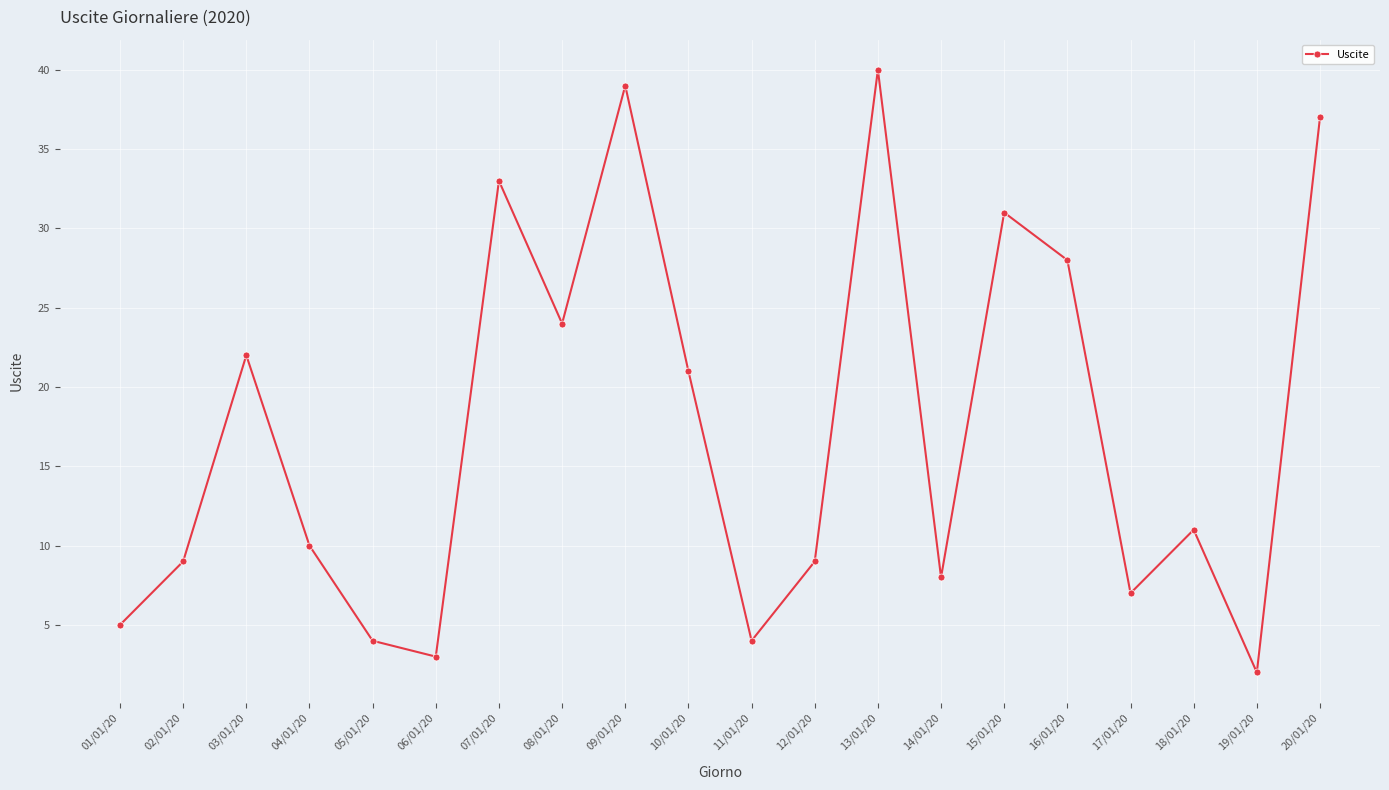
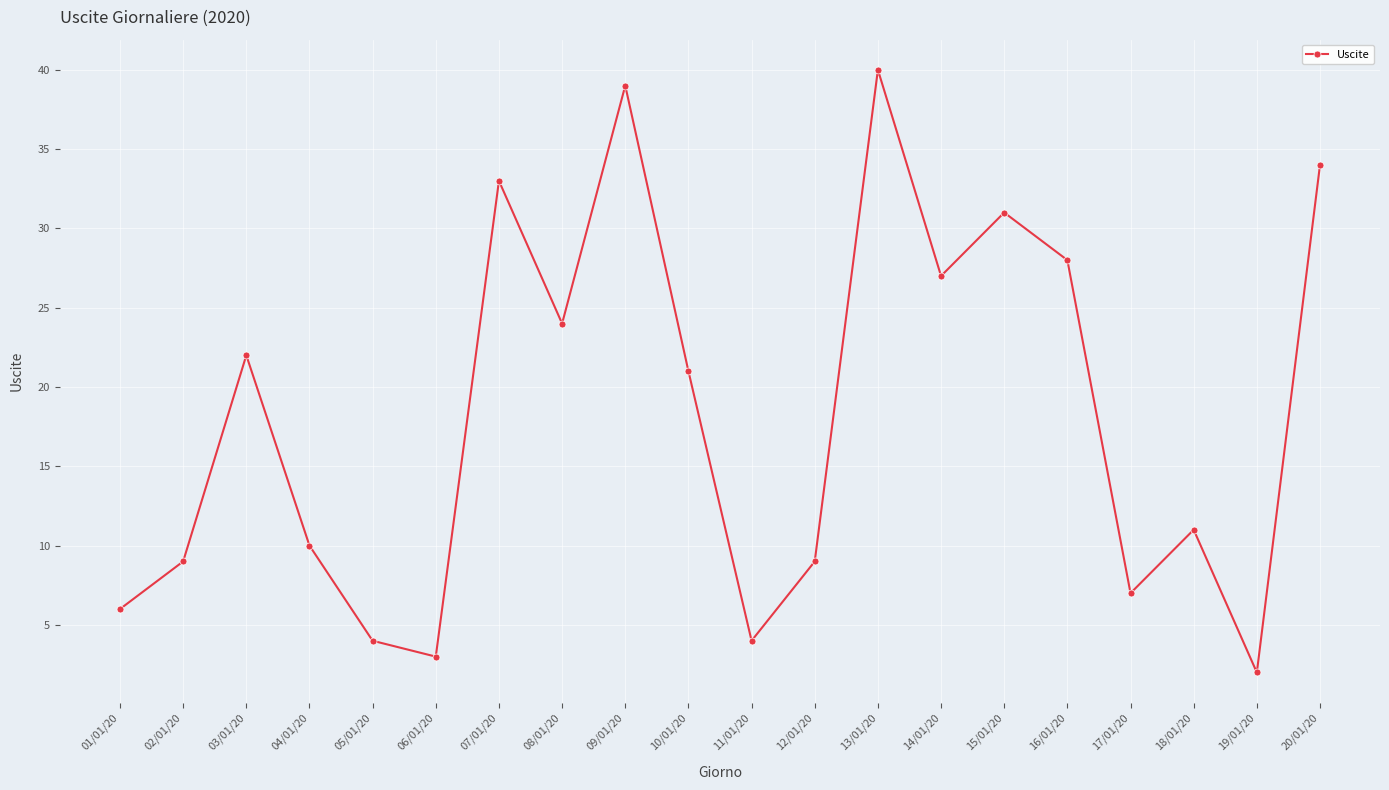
  {
-   "01/01/20": 5,
+   "01/01/20": 6,
    "02/01/20": 9,
    "03/01/20": 22,
    "04/01/20": 10,
    "05/01/20": 4,
    "06/01/20": 3,
    "07/01/20": 33,
    "08/01/20": 24,
    "09/01/20": 39,
    "10/01/20": 21,
    "11/01/20": 4,
    "12/01/20": 9,
    "13/01/20": 40,
-   "14/01/20": 8,
+   "14/01/20": 27,
    "15/01/20": 31,
    "16/01/20": 28,
    "17/01/20": 7,
    "18/01/20": 11,
    "19/01/20": 2,
-   "20/01/20": 37
+   "20/01/20": 34
  }
